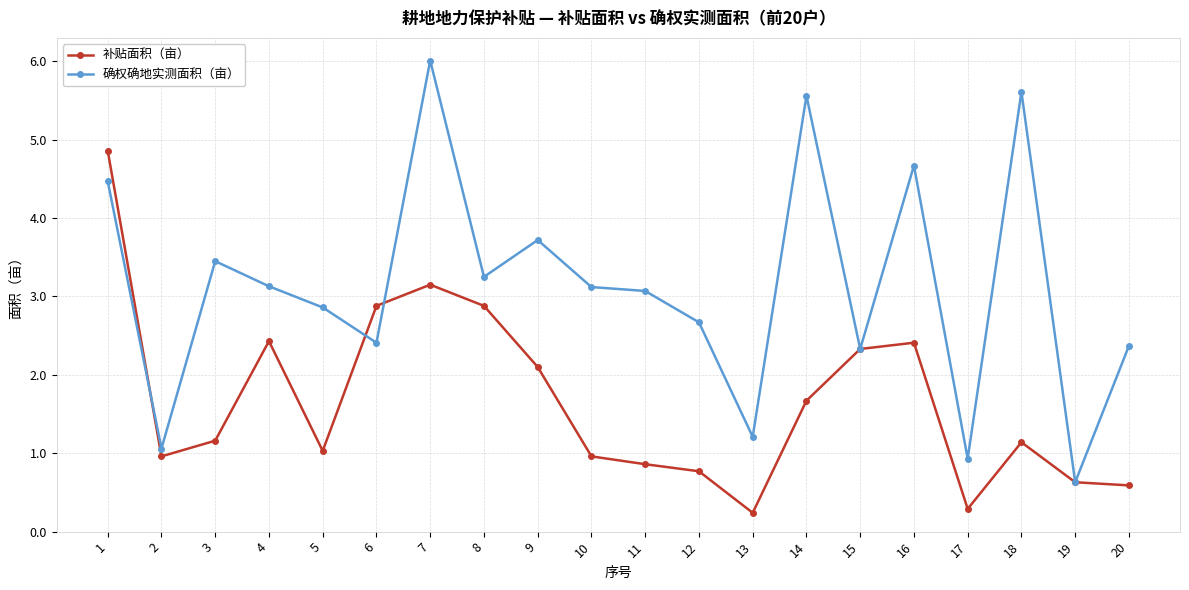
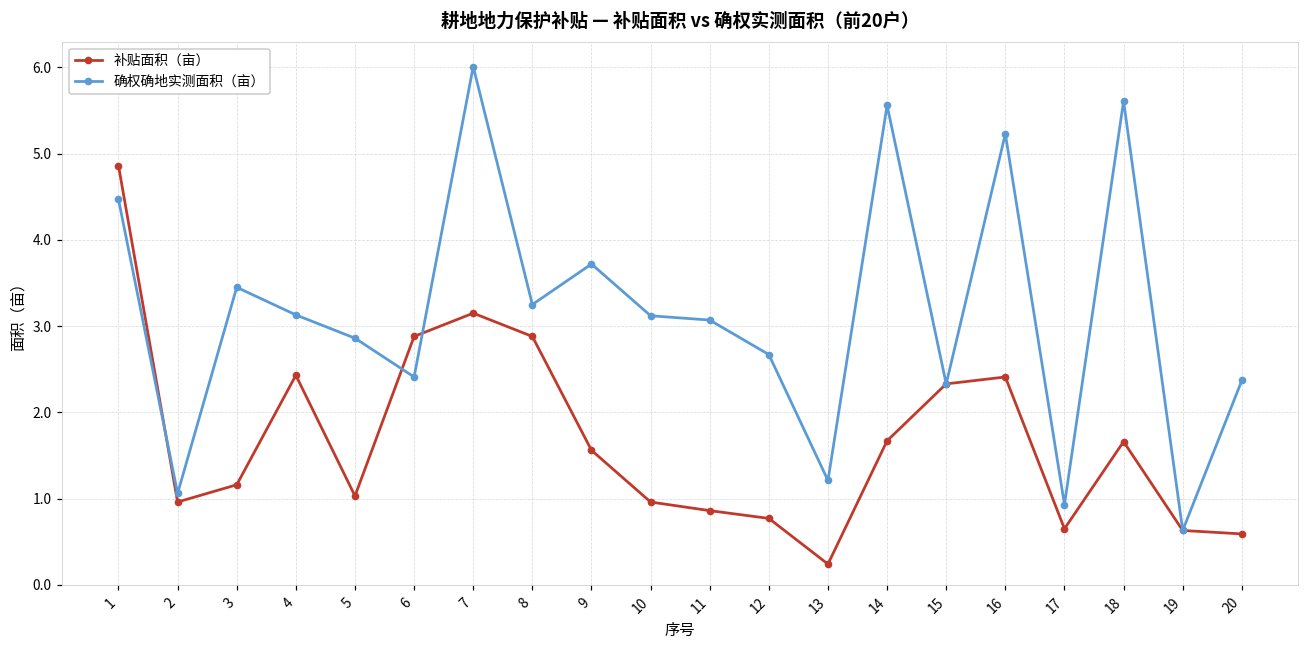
  {
    "补贴面积（亩）": {
      "1": 4.9,
      "2": 1.0,
      "3": 1.2,
      "4": 2.4,
      "5": 1.0,
      "6": 2.9,
      "7": 3.2,
      "8": 2.9,
-     "9": 2.1,
+     "9": 1.6,
      "10": 1.0,
      "11": 0.9,
      "12": 0.8,
      "13": 0.2,
      "14": 1.7,
      "16": 2.4,
-     "17": 0.3,
-     "18": 1.1,
+     "17": 0.7,
+     "18": 1.7,
      "20": 0.6
    },
    "确权确地实测面积（亩）": {
      "1": 4.5,
      "2": 1.1,
      "3": 3.5,
      "4": 3.1,
      "5": 2.9,
      "6": 2.4,
      "7": 6.0,
      "8": 3.3,
      "9": 3.7,
      "10": 3.1,
      "11": 3.1,
      "12": 2.7,
      "13": 1.2,
      "14": 5.6,
-     "16": 4.7,
+     "16": 5.2,
      "17": 0.9,
      "18": 5.6,
      "20": 2.4
    }
  }
